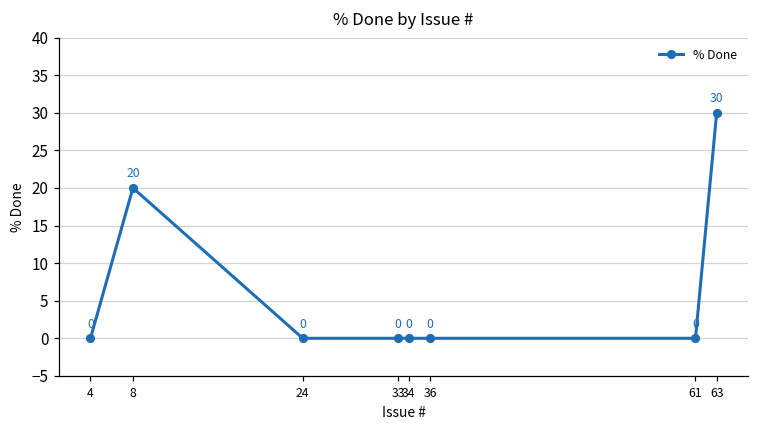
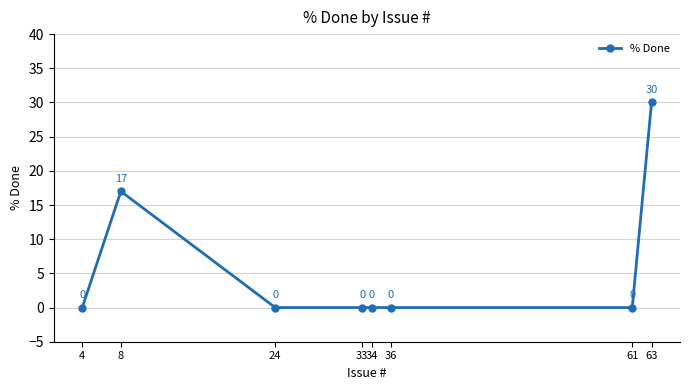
  {
    "4": 0,
-   "8": 20,
+   "8": 17,
    "24": 0,
    "36": 0,
    "61": 0,
    "63": 30
  }
